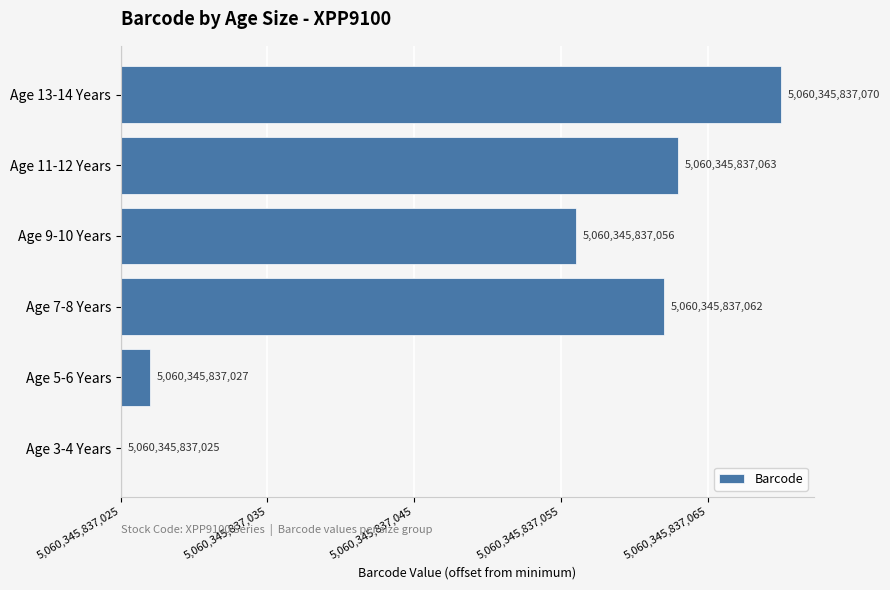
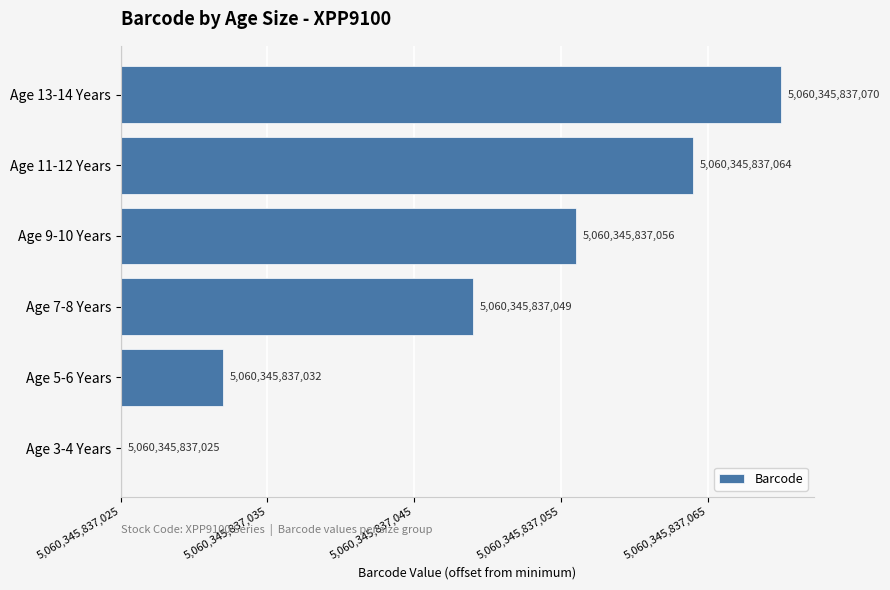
  {
-   "Age 11-12 Years": "5,060,345,837,063",
-   "Age 7-8 Years": "5,060,345,837,062",
-   "Age 5-6 Years": "5,060,345,837,027"
+   "Age 11-12 Years": "5,060,345,837,064",
+   "Age 7-8 Years": "5,060,345,837,049",
+   "Age 5-6 Years": "5,060,345,837,032"
  }
